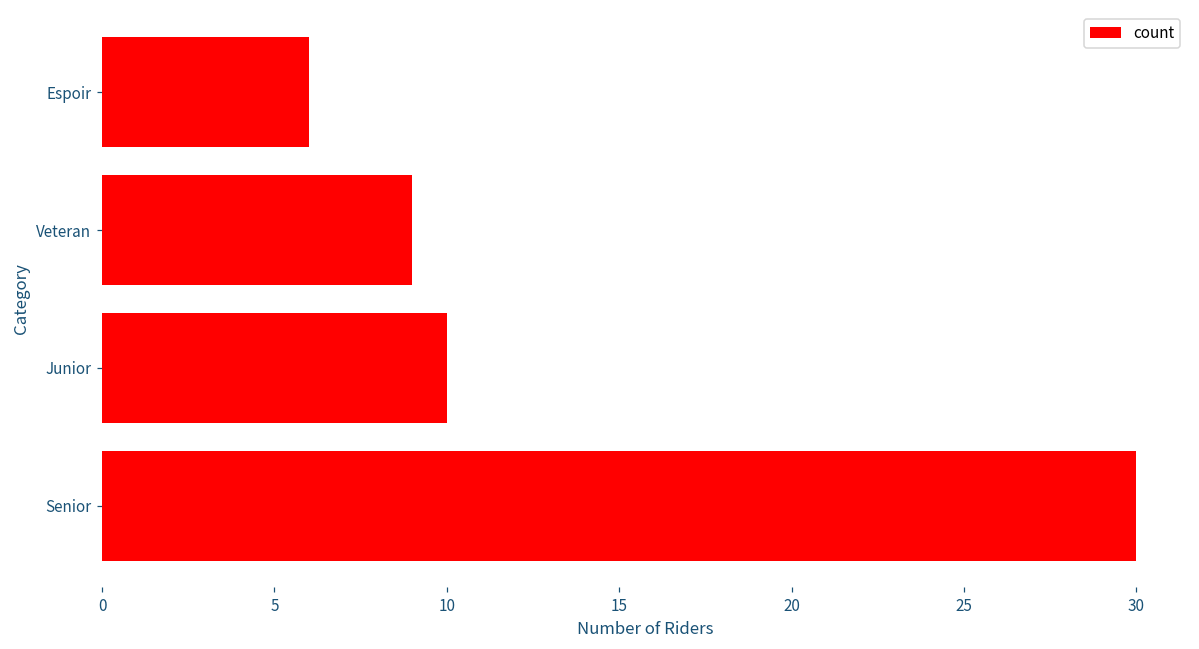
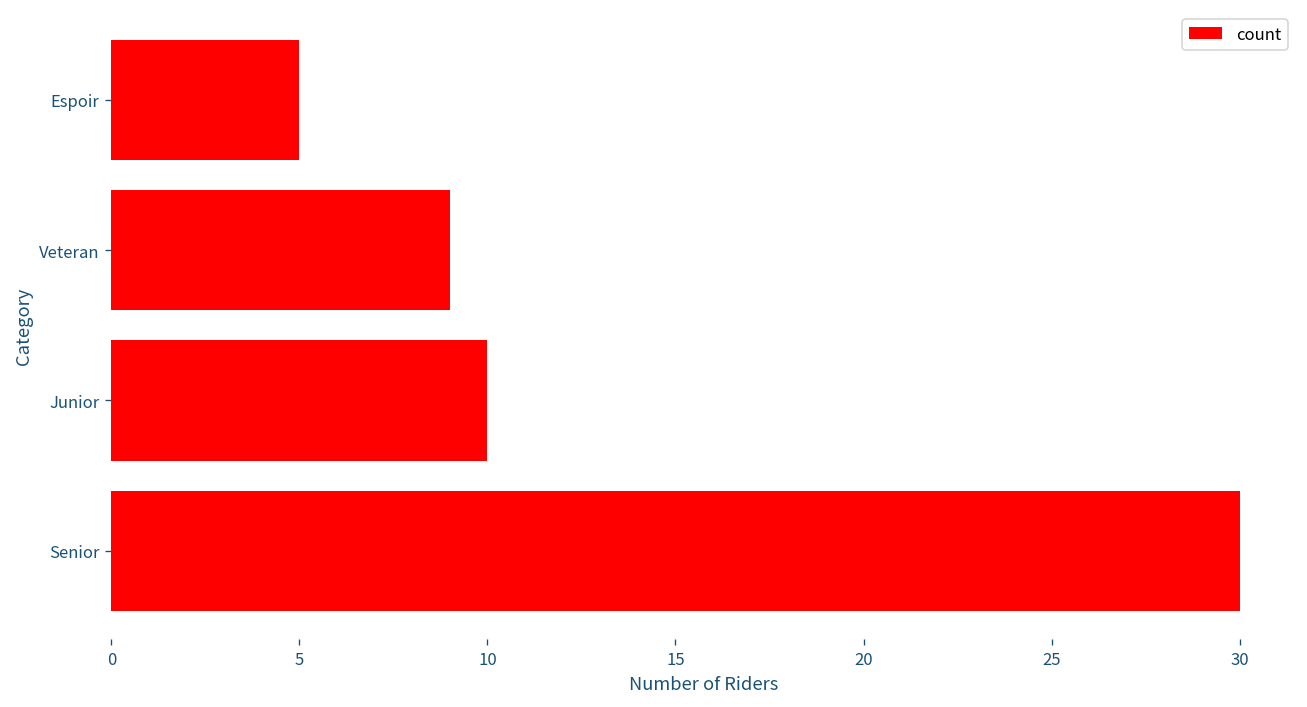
  {
-   "Espoir": 6,
+   "Espoir": 5,
    "Veteran": 9,
    "Junior": 10,
    "Senior": 30
  }
